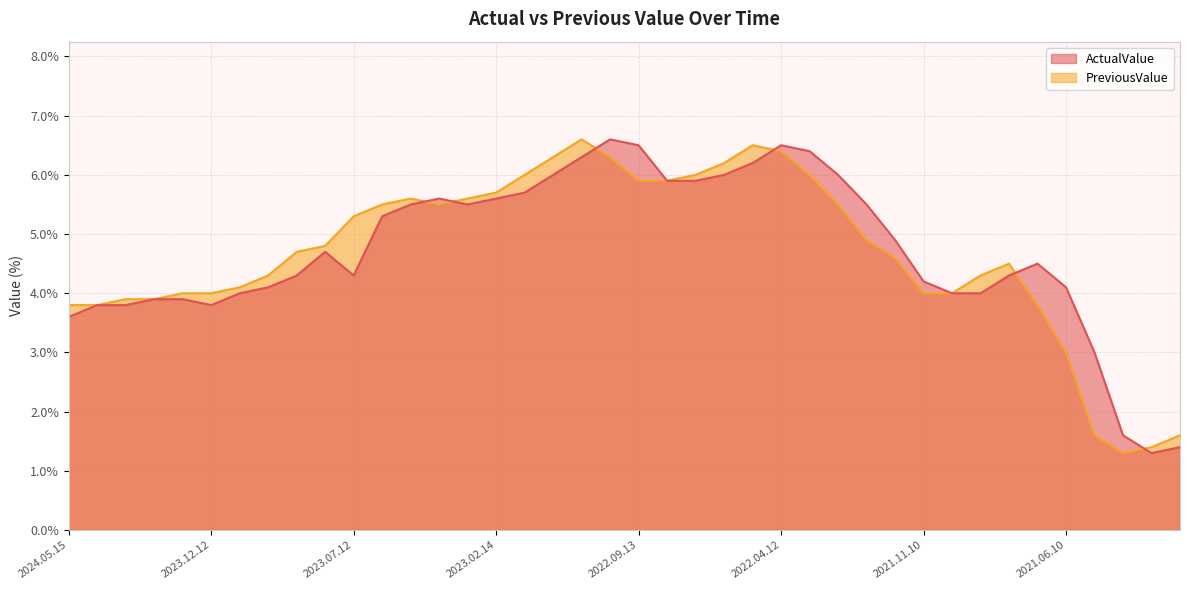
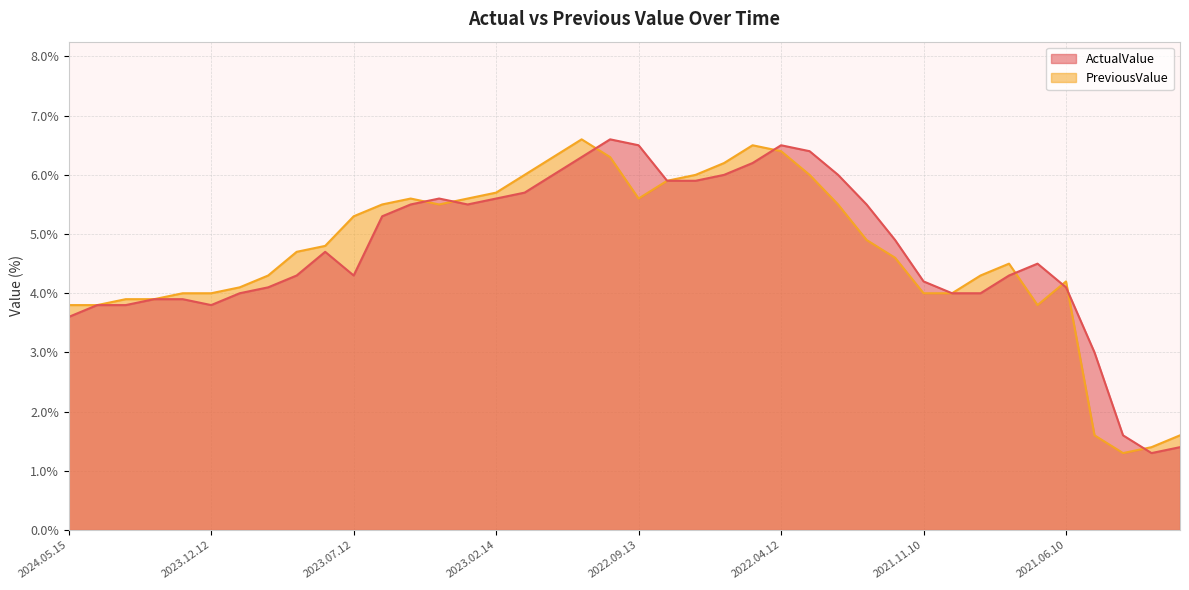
  {
    "PreviousValue": {
      "2024.05.15": "3.8%",
      "2023.12.12": "4.0%",
      "2023.07.12": "5.3%",
      "2023.02.14": "5.7%",
-     "2022.09.13": "5.9%",
+     "2022.09.13": "5.6%",
      "2022.04.12": "6.4%",
      "2021.11.10": "4.0%",
-     "2021.06.10": "3.0%"
+     "2021.06.10": "4.2%"
    },
    "ActualValue": {
      "2024.05.15": "3.6%",
      "2023.12.12": "3.8%",
      "2023.07.12": "4.3%",
      "2023.02.14": "5.6%",
      "2022.09.13": "6.5%",
      "2022.04.12": "6.5%",
      "2021.11.10": "4.2%",
      "2021.06.10": "4.1%"
    }
  }
